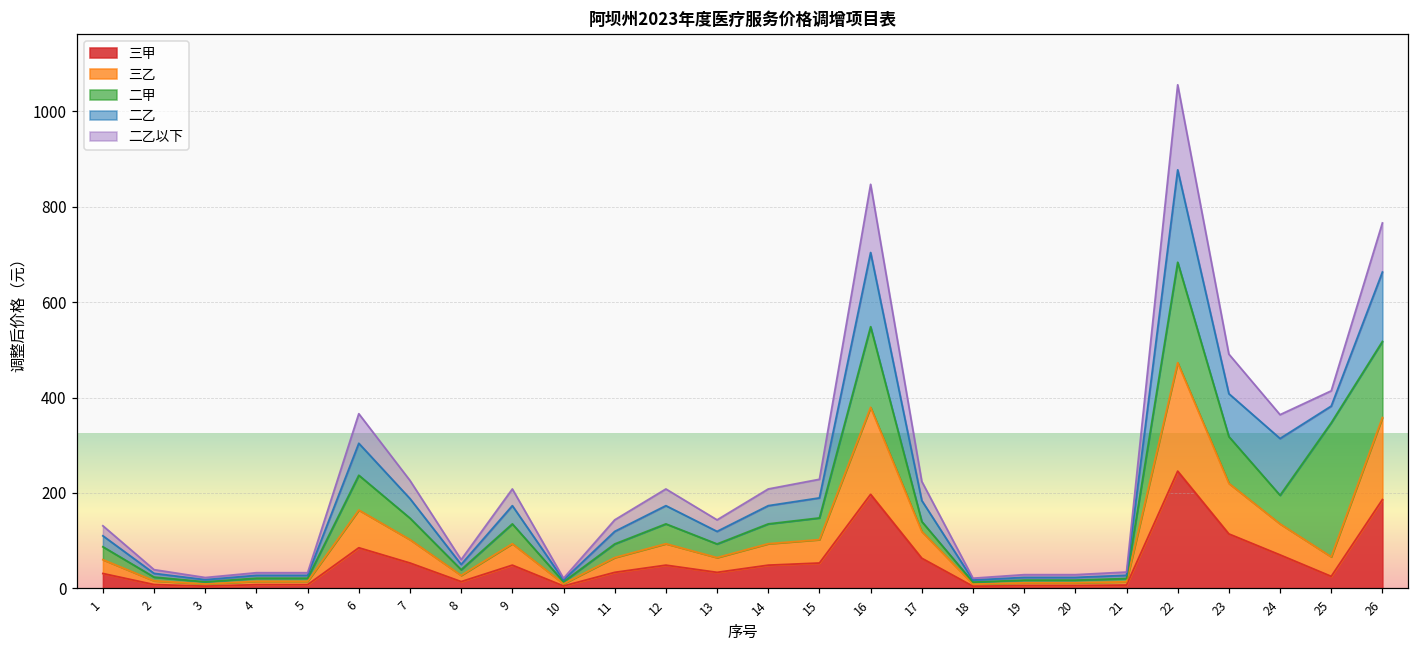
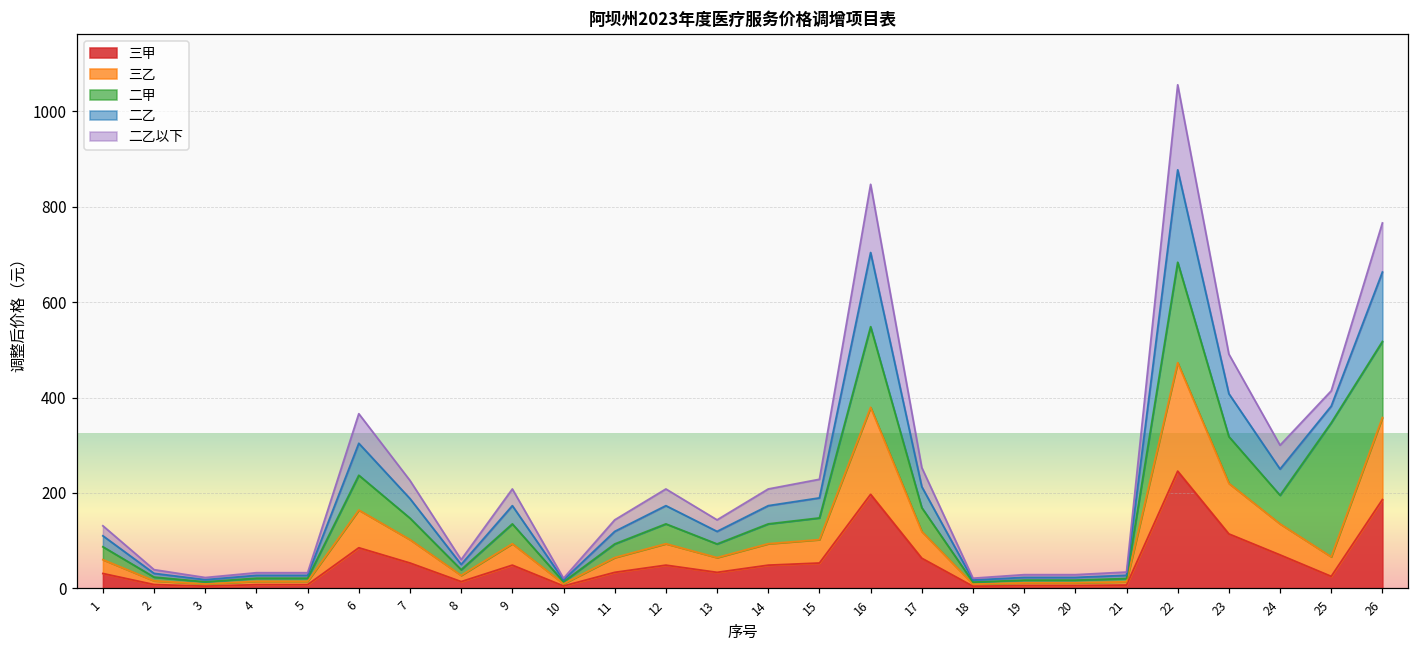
  {
    "三甲": {
      "1": 30,
      "2": 10,
      "4": 10,
      "5": 10,
      "6": 90,
      "7": 50,
      "8": 10,
      "9": 50,
      "11": 30,
      "12": 50,
      "13": 30,
      "14": 50,
      "15": 50,
      "16": 200,
      "17": 60,
      "21": 10,
      "22": 250,
      "23": 110,
      "24": 70,
      "25": 30,
      "26": 190
    },
    "三乙": {
      "1": 30,
      "2": 10,
      "4": 10,
      "5": 10,
      "6": 80,
      "7": 50,
      "8": 10,
      "9": 40,
      "11": 30,
      "12": 40,
      "13": 30,
      "14": 40,
      "15": 50,
      "16": 180,
      "17": 60,
      "21": 10,
      "22": 230,
      "23": 110,
      "24": 70,
      "25": 40,
      "26": 170
    },
    "二甲": {
      "1": 30,
      "2": 10,
      "4": 10,
      "5": 10,
      "6": 70,
      "7": 50,
      "8": 10,
      "9": 40,
      "11": 30,
      "12": 40,
      "13": 30,
      "14": 40,
      "15": 50,
      "16": 170,
-     "17": 20,
+     "17": 50,
      "21": 10,
      "22": 210,
      "23": 100,
      "24": 60,
      "25": 280,
      "26": 160
    },
    "二乙": {
      "1": 20,
      "2": 10,
      "6": 70,
      "7": 40,
      "8": 10,
      "9": 40,
      "11": 30,
      "12": 40,
      "13": 30,
      "14": 40,
      "15": 40,
      "16": 160,
      "17": 40,
      "21": 10,
      "22": 190,
      "23": 90,
-     "24": 120,
+     "24": 60,
      "25": 40,
      "26": 150
    },
    "二乙以下": {
      "1": 20,
      "2": 10,
      "6": 60,
      "7": 40,
      "8": 10,
      "9": 40,
      "11": 20,
      "12": 40,
      "13": 20,
      "14": 40,
      "15": 40,
      "16": 140,
      "17": 40,
      "21": 10,
      "22": 180,
      "23": 80,
      "24": 50,
      "25": 30,
      "26": 100
    }
  }
